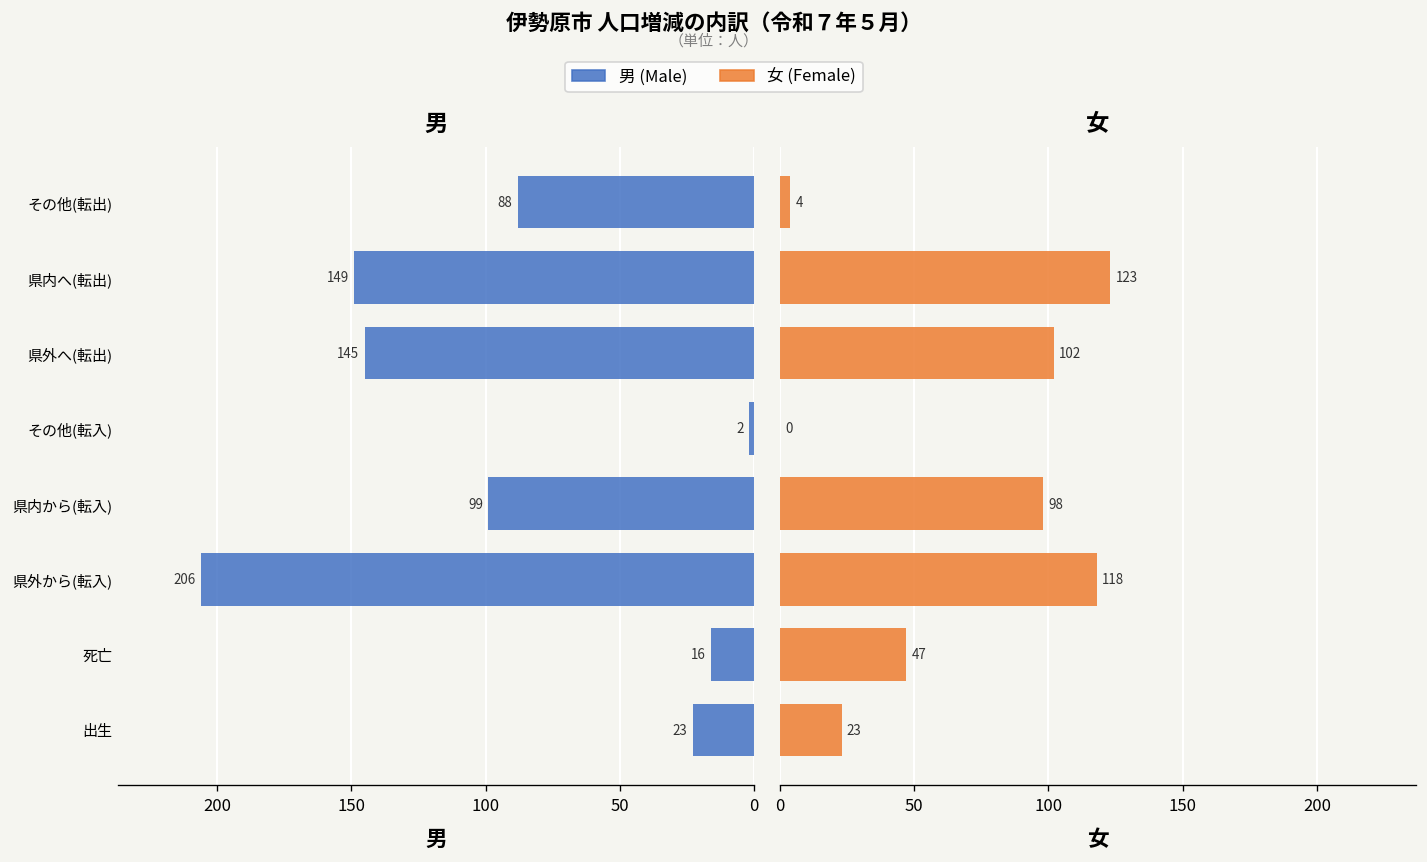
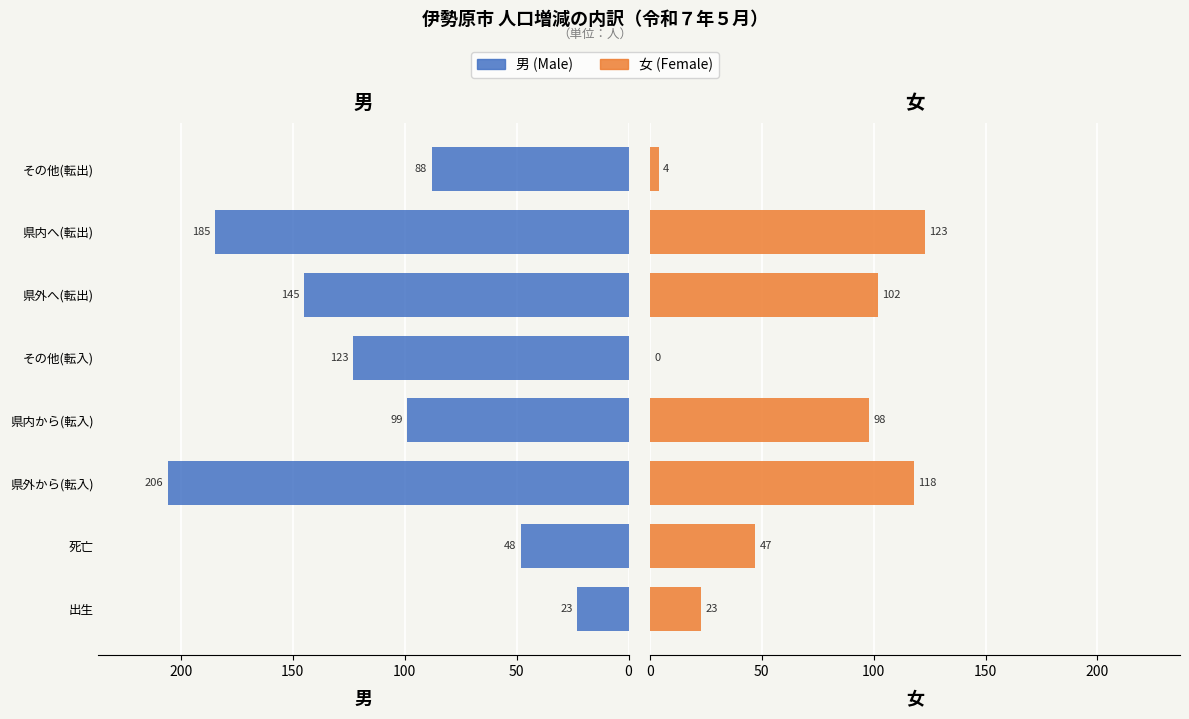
  {
    "男": {
      "その他(転出)": 88,
-     "県内へ(転出)": 149,
+     "県内へ(転出)": 185,
      "県外へ(転出)": 145,
-     "その他(転入)": 2,
+     "その他(転入)": 123,
      "県内から(転入)": 99,
      "県外から(転入)": 206,
-     "死亡": 16,
+     "死亡": 48,
      "出生": 23
    }
  }
